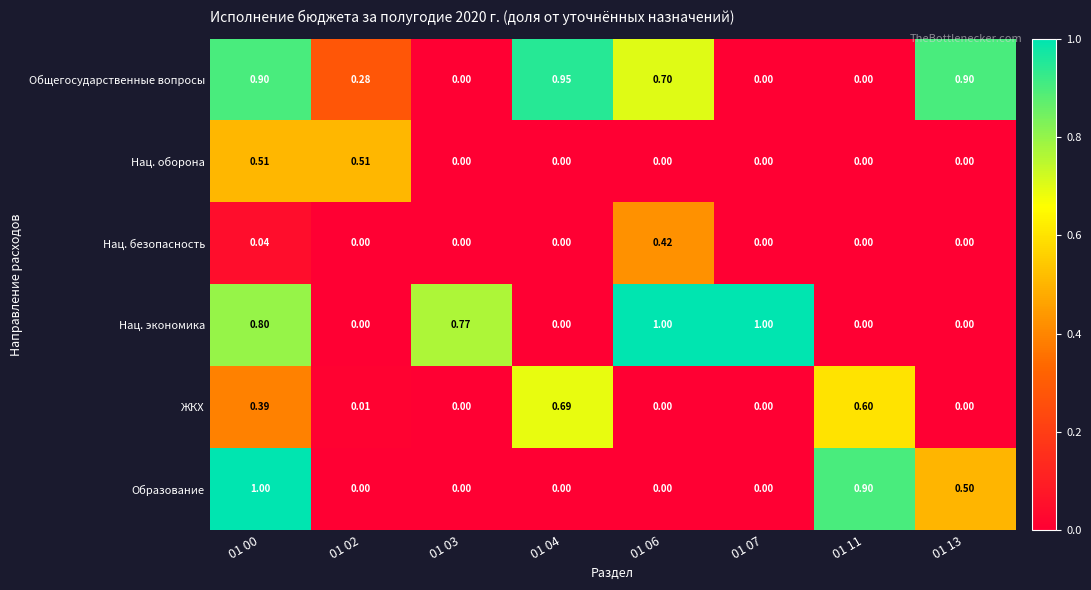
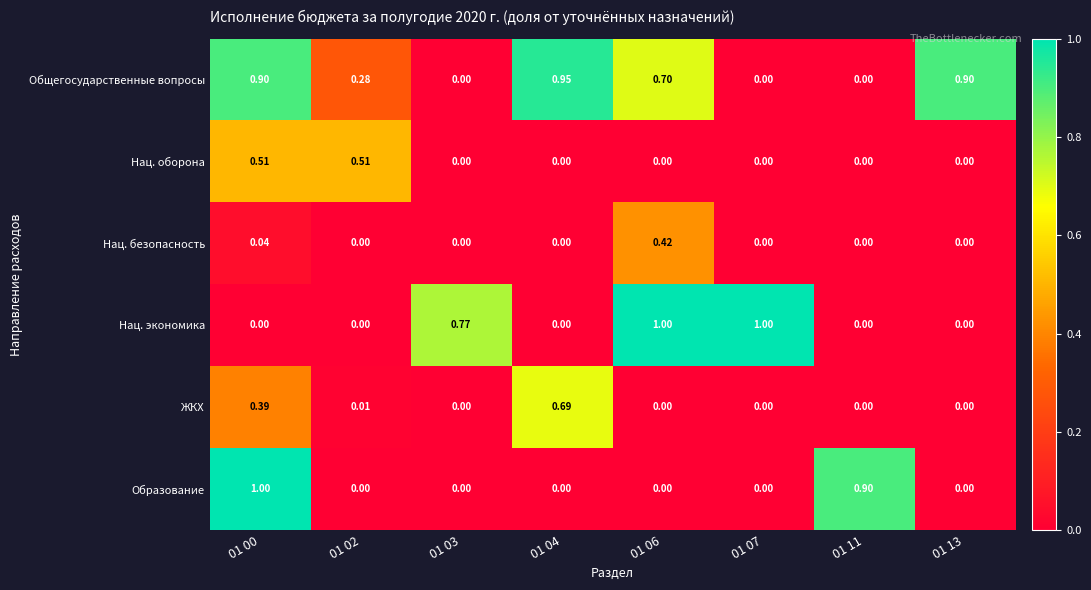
  {
    "Общегосударственные вопросы": {
      "01 00": 0.90,
      "01 02": 0.28,
      "01 03": 0.00,
      "01 04": 0.95,
      "01 06": 0.70,
      "01 07": 0.00,
      "01 11": 0.00
    },
    "Нац. оборона": {
      "01 00": 0.51,
      "01 02": 0.51,
      "01 03": 0.00,
      "01 04": 0.00,
      "01 06": 0.00,
      "01 07": 0.00,
      "01 11": 0.00,
      "01 13": 0.00
    },
    "Нац. безопасность": {
      "01 00": 0.04,
      "01 02": 0.00,
      "01 03": 0.00,
      "01 04": 0.00,
      "01 06": 0.42,
      "01 07": 0.00,
      "01 11": 0.00,
      "01 13": 0.00
    },
    "Нац. экономика": {
-     "01 00": 0.80,
+     "01 00": 0.00,
      "01 02": 0.00,
      "01 03": 0.77,
      "01 04": 0.00,
      "01 06": 1.00,
      "01 07": 1.00,
      "01 11": 0.00,
      "01 13": 0.00
    },
    "ЖКХ": {
      "01 00": 0.39,
      "01 02": 0.01,
      "01 03": 0.00,
      "01 04": 0.69,
      "01 06": 0.00,
      "01 07": 0.00,
-     "01 11": 0.60,
+     "01 11": 0.00,
      "01 13": 0.00
    },
    "Образование": {
      "01 00": 1.00,
      "01 02": 0.00,
      "01 03": 0.00,
      "01 04": 0.00,
      "01 06": 0.00,
      "01 07": 0.00,
      "01 11": 0.90,
-     "01 13": 0.50
+     "01 13": 0.00
    }
  }
